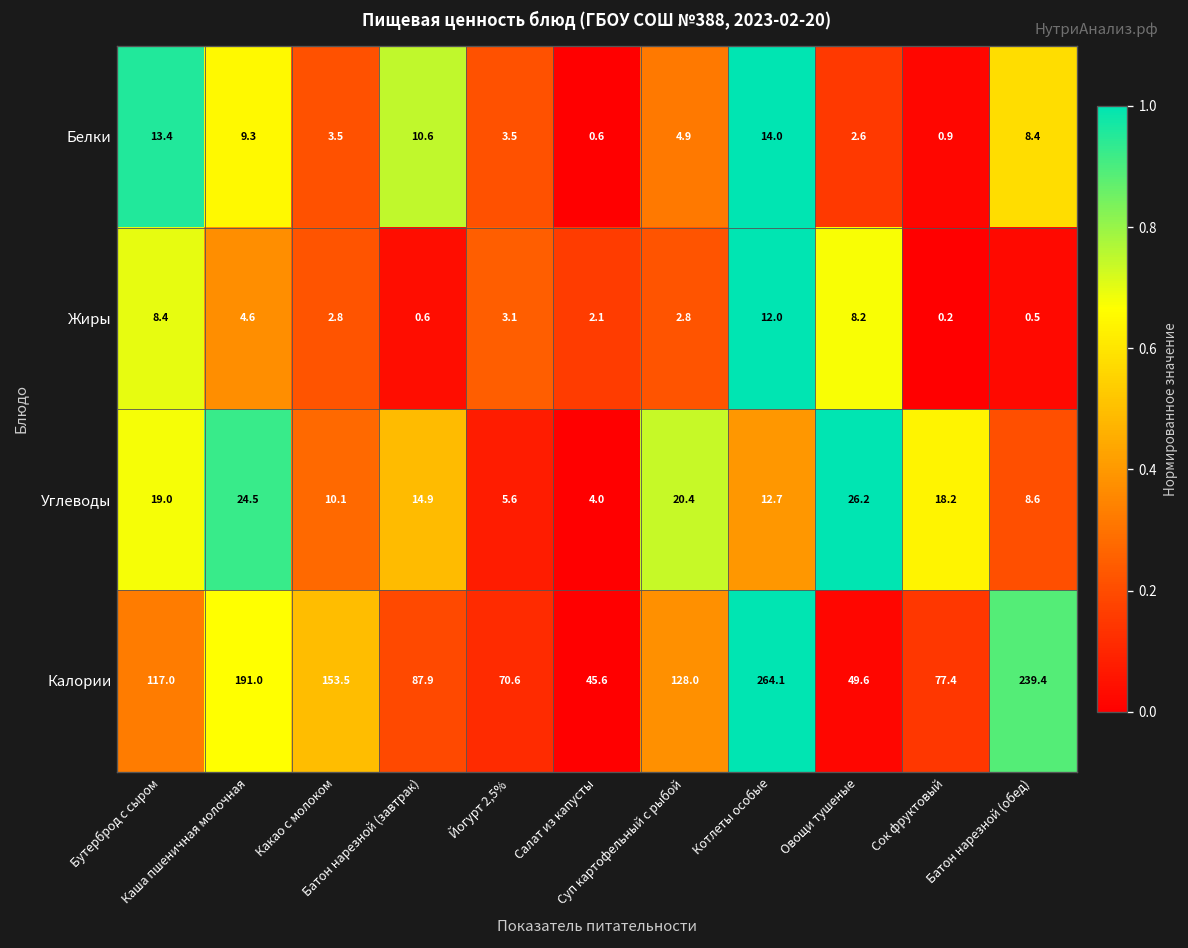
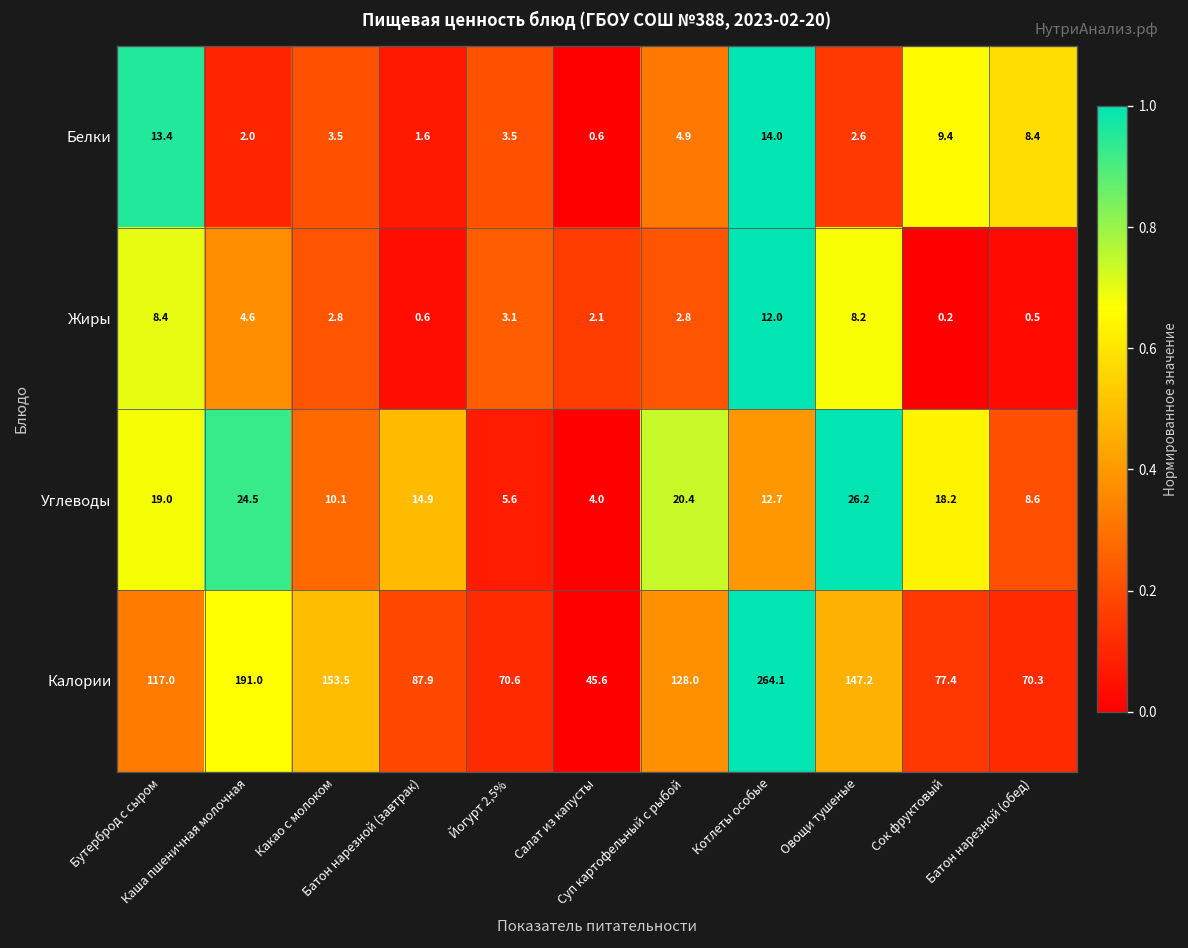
  {
    "Белки": {
      "Бутерброд с сыром": 13.4,
-     "Каша пшеничная молочная": 9.3,
+     "Каша пшеничная молочная": 2.0,
      "Какао с молоком": 3.5,
-     "Батон нарезной (завтрак)": 10.6,
+     "Батон нарезной (завтрак)": 1.6,
      "Йогурт 2,5%": 3.5,
      "Салат из капусты": 0.6,
      "Суп картофельный с рыбой": 4.9,
      "Котлеты особые": 14.0,
      "Овощи тушеные": 2.6,
-     "Сок фруктовый": 0.9,
+     "Сок фруктовый": 9.4,
      "Батон нарезной (обед)": 8.4
    },
    "Жиры": {
      "Бутерброд с сыром": 8.4,
      "Каша пшеничная молочная": 4.6,
      "Какао с молоком": 2.8,
      "Батон нарезной (завтрак)": 0.6,
      "Йогурт 2,5%": 3.1,
      "Салат из капусты": 2.1,
      "Суп картофельный с рыбой": 2.8,
      "Котлеты особые": 12.0,
      "Овощи тушеные": 8.2,
      "Сок фруктовый": 0.2,
      "Батон нарезной (обед)": 0.5
    },
    "Углеводы": {
      "Бутерброд с сыром": 19.0,
      "Каша пшеничная молочная": 24.5,
      "Какао с молоком": 10.1,
      "Батон нарезной (завтрак)": 14.9,
      "Йогурт 2,5%": 5.6,
      "Салат из капусты": 4.0,
      "Суп картофельный с рыбой": 20.4,
      "Котлеты особые": 12.7,
      "Овощи тушеные": 26.2,
      "Сок фруктовый": 18.2,
      "Батон нарезной (обед)": 8.6
    },
    "Калории": {
      "Бутерброд с сыром": 117.0,
      "Каша пшеничная молочная": 191.0,
      "Какао с молоком": 153.5,
      "Батон нарезной (завтрак)": 87.9,
      "Йогурт 2,5%": 70.6,
      "Салат из капусты": 45.6,
      "Суп картофельный с рыбой": 128.0,
      "Котлеты особые": 264.1,
-     "Овощи тушеные": 49.6,
+     "Овощи тушеные": 147.2,
      "Сок фруктовый": 77.4,
-     "Батон нарезной (обед)": 239.4
+     "Батон нарезной (обед)": 70.3
    }
  }
